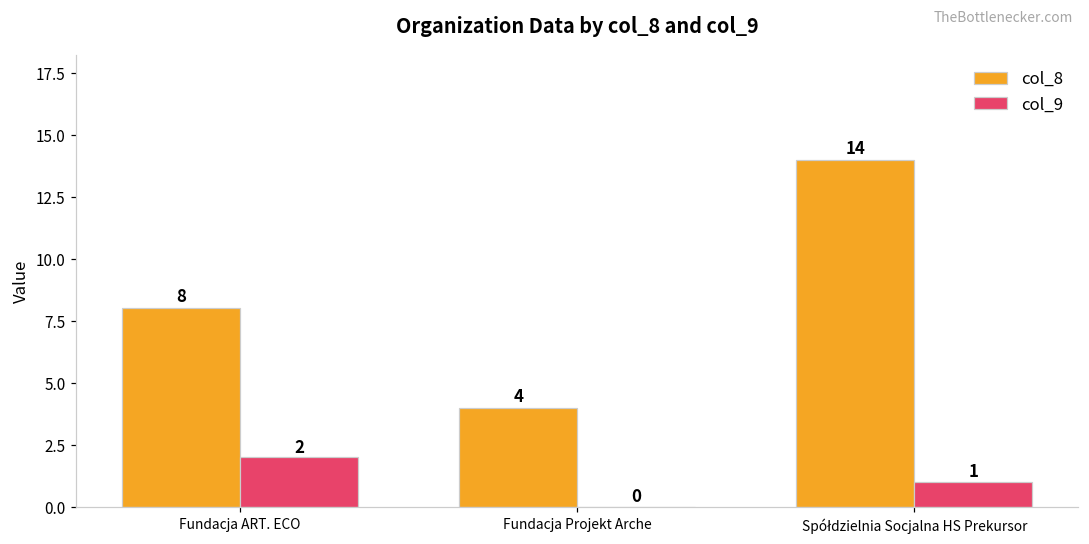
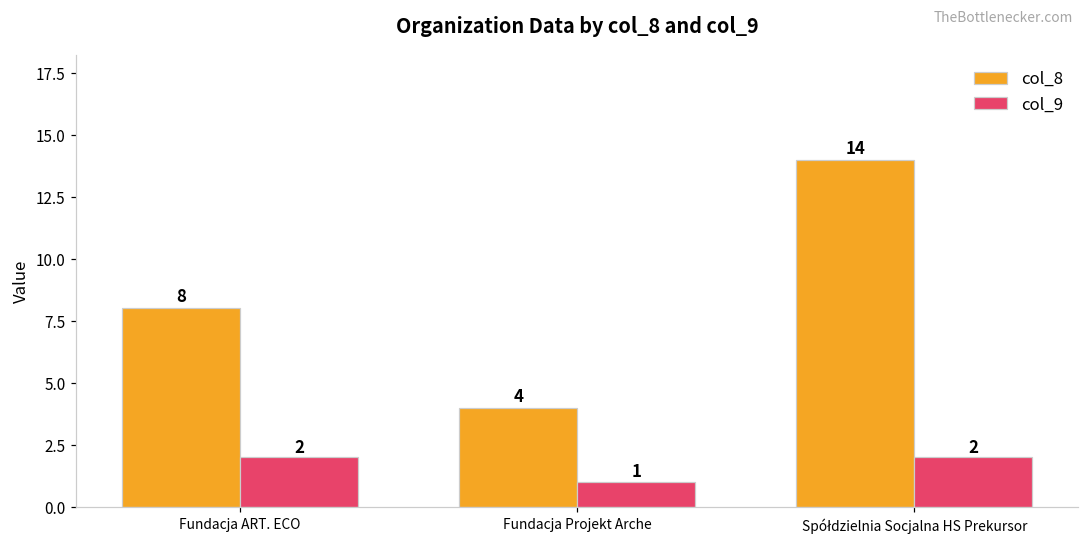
  {
    "col_8": {
      "Fundacja ART. ECO": 8,
      "Fundacja Projekt Arche": 4,
      "Spółdzielnia Socjalna HS Prekursor": 14
    },
    "col_9": {
      "Fundacja ART. ECO": 2,
-     "Fundacja Projekt Arche": 0,
-     "Spółdzielnia Socjalna HS Prekursor": 1
+     "Fundacja Projekt Arche": 1,
+     "Spółdzielnia Socjalna HS Prekursor": 2
    }
  }
